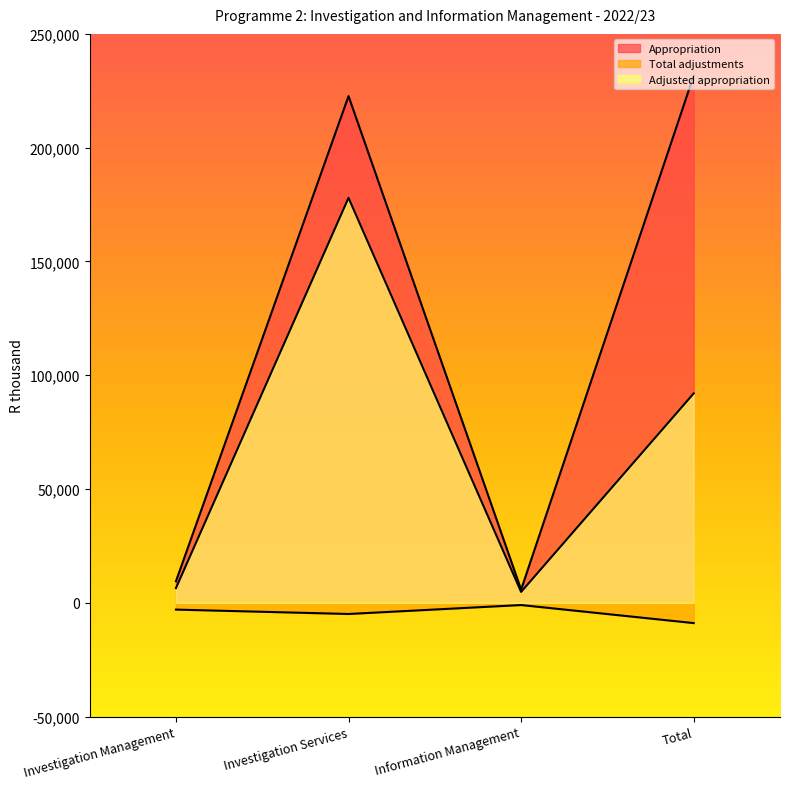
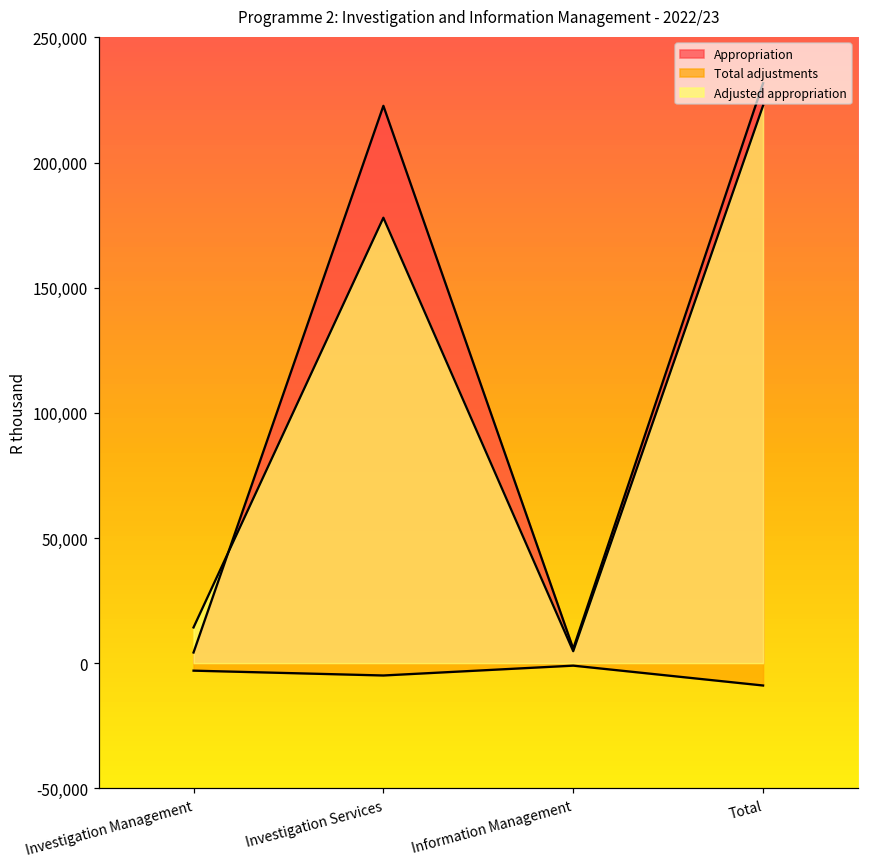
  {
    "Appropriation": {
-     "Investigation Management": "9,000",
+     "Investigation Management": "4,000",
      "Investigation Services": "223,000"
    },
    "Adjusted appropriation": {
-     "Investigation Management": "6,000",
+     "Investigation Management": "14,000",
      "Investigation Services": "178,000",
-     "Total": "92,000"
+     "Total": "223,000"
    }
  }
